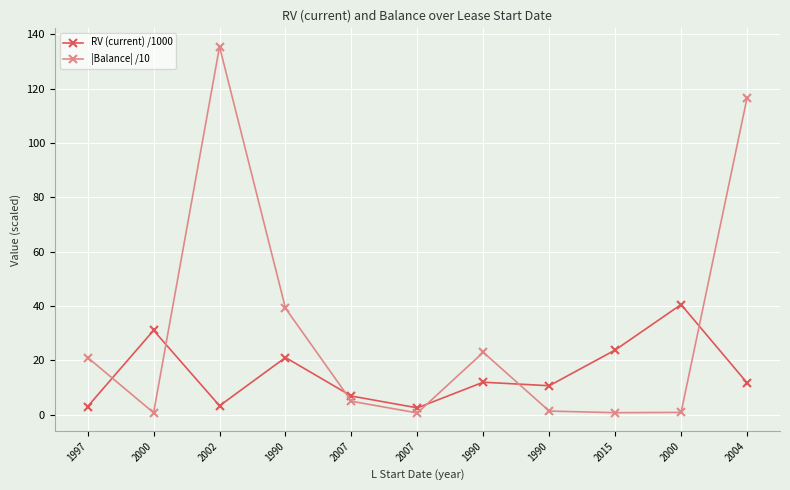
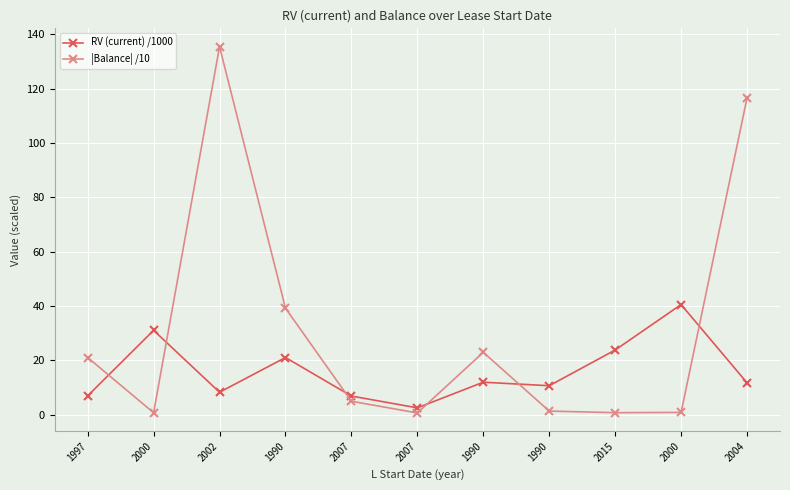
  {
    "RV (current) /1000": {
-     "1997": 3,
-     "2002": 3,
+     "1997": 7,
+     "2002": 8,
      "2015": 24,
      "2004": 12
    },
    "|Balance| /10": {
      "1997": 21,
      "2002": 136,
      "2015": 1,
      "2004": 117
    }
  }
